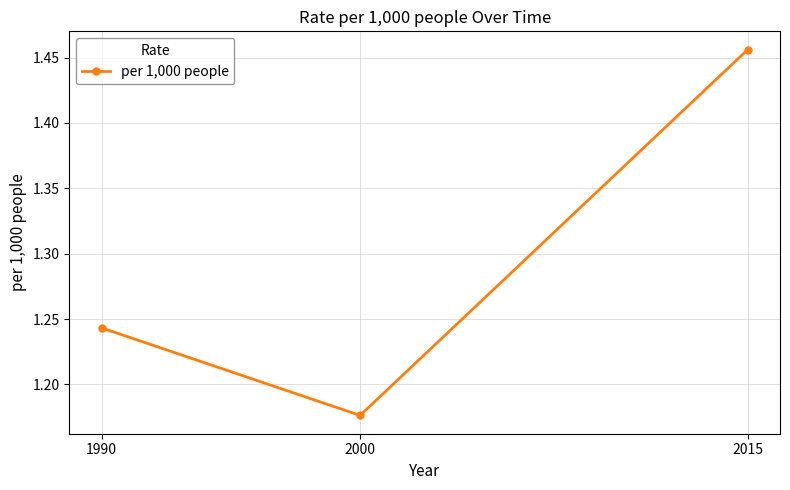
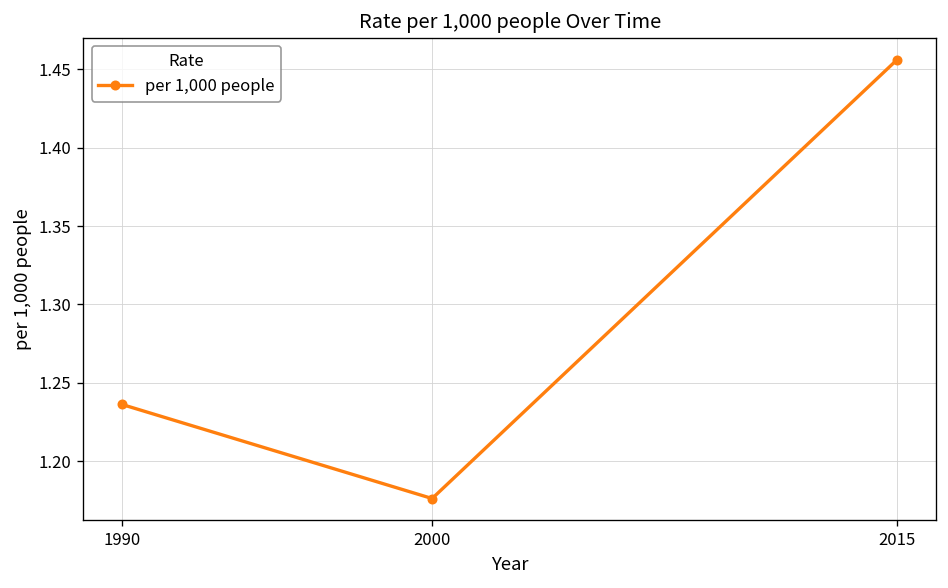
  {
-   "1990": 1.243,
+   "1990": 1.236,
    "2000": 1.176,
    "2015": 1.456
  }
